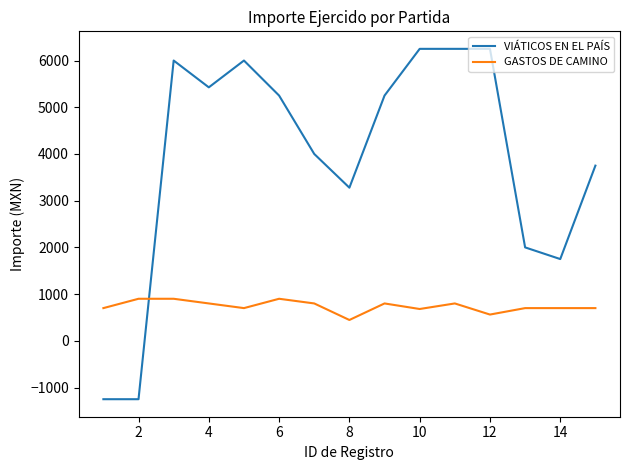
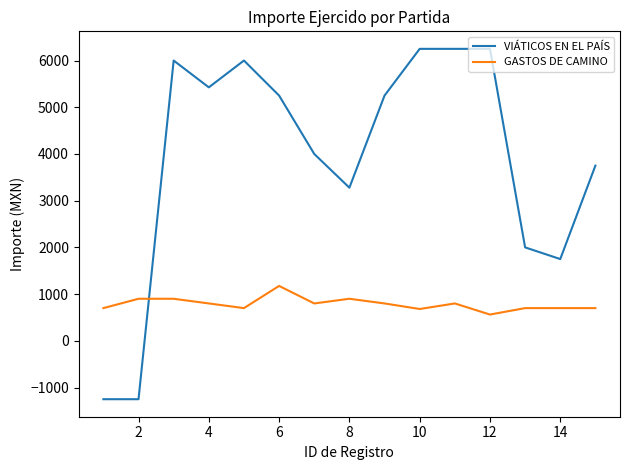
  {
    "VIÁTICOS EN EL PAÍS": {
      "2": -1300,
      "4": 5400,
      "6": 5300,
      "8": 3300,
      "10": 6300,
      "14": 1800
    },
    "GASTOS DE CAMINO": {
      "2": 900,
      "4": 800,
-     "6": 900,
-     "8": 400,
+     "6": 1200,
+     "8": 900,
      "10": 700,
      "12": 600,
      "14": 700
    }
  }
